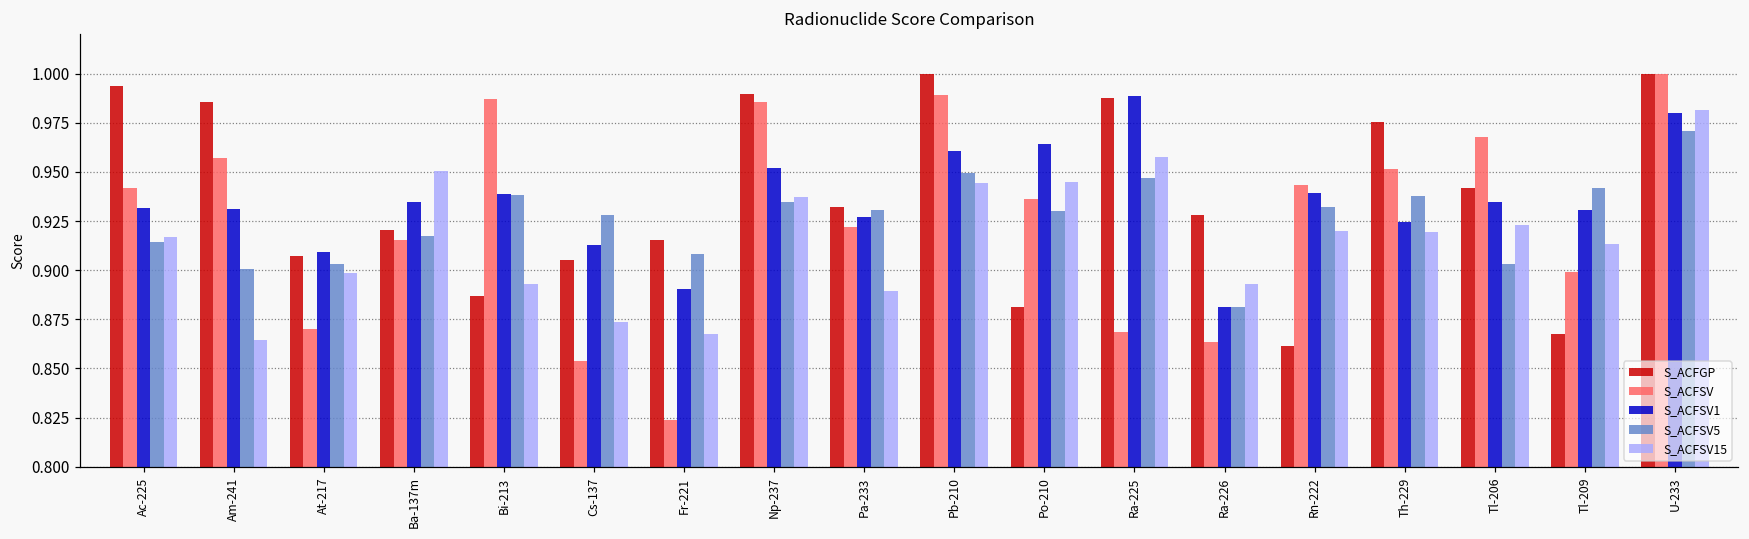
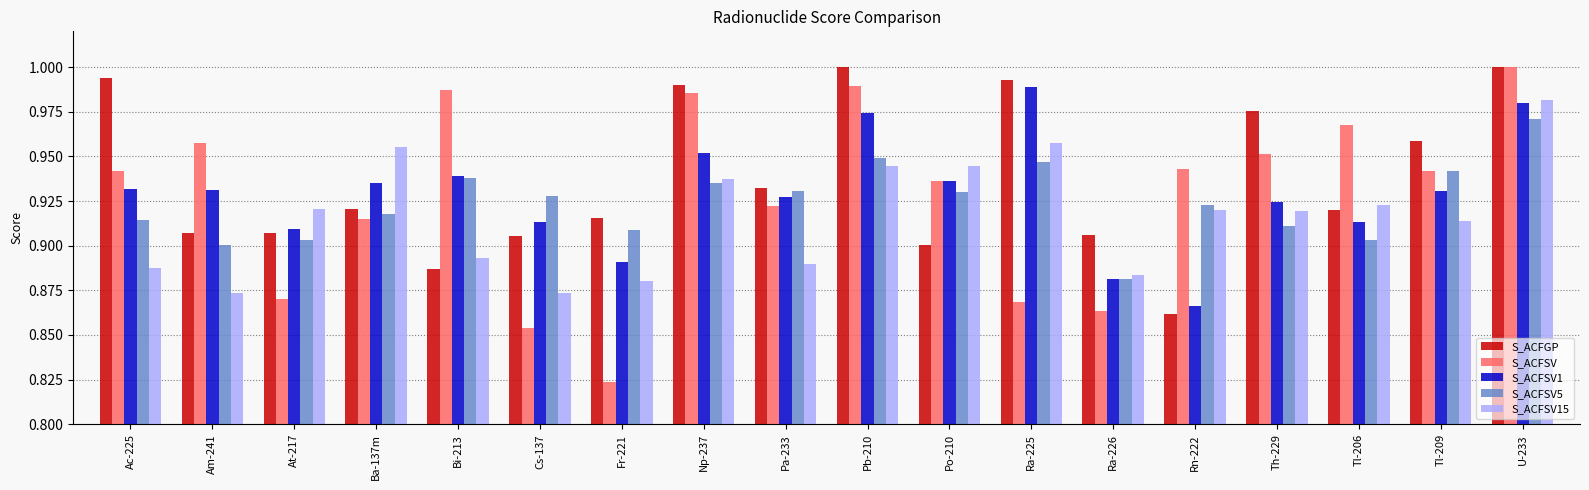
  {
    "S_ACFGP": {
      "Ac-225": 0.994,
-     "Am-241": 0.986,
+     "Am-241": 0.907,
      "At-217": 0.907,
      "Ba-137m": 0.920,
      "Bi-213": 0.887,
      "Cs-137": 0.905,
      "Fr-221": 0.916,
      "Np-237": 0.990,
      "Pa-233": 0.932,
      "Pb-210": 1.000,
-     "Po-210": 0.881,
-     "Ra-225": 0.987,
-     "Ra-226": 0.928,
+     "Po-210": 0.900,
+     "Ra-225": 0.993,
+     "Ra-226": 0.906,
      "Rn-222": 0.861,
      "Th-229": 0.975,
-     "Tl-206": 0.942,
-     "Tl-209": 0.868,
+     "Tl-206": 0.920,
+     "Tl-209": 0.959,
      "U-233": 1.000
    },
    "S_ACFSV": {
      "Ac-225": 0.942,
      "Am-241": 0.957,
      "At-217": 0.870,
      "Ba-137m": 0.915,
      "Bi-213": 0.987,
      "Cs-137": 0.854,
      "Fr-221": 0.824,
      "Np-237": 0.985,
      "Pa-233": 0.922,
      "Pb-210": 0.989,
      "Po-210": 0.936,
      "Ra-225": 0.868,
      "Ra-226": 0.864,
      "Rn-222": 0.943,
      "Th-229": 0.951,
      "Tl-206": 0.968,
-     "Tl-209": 0.899,
+     "Tl-209": 0.942,
      "U-233": 1.000
    },
    "S_ACFSV1": {
      "Ac-225": 0.932,
      "Am-241": 0.931,
      "At-217": 0.909,
      "Ba-137m": 0.935,
      "Bi-213": 0.939,
      "Cs-137": 0.913,
      "Fr-221": 0.891,
      "Np-237": 0.952,
      "Pa-233": 0.927,
-     "Pb-210": 0.961,
-     "Po-210": 0.964,
+     "Pb-210": 0.974,
+     "Po-210": 0.936,
      "Ra-225": 0.989,
      "Ra-226": 0.881,
-     "Rn-222": 0.939,
+     "Rn-222": 0.866,
      "Th-229": 0.924,
-     "Tl-206": 0.935,
+     "Tl-206": 0.913,
      "Tl-209": 0.931,
      "U-233": 0.980
    },
    "S_ACFSV5": {
      "Ac-225": 0.915,
      "Am-241": 0.900,
      "At-217": 0.903,
      "Ba-137m": 0.918,
      "Bi-213": 0.938,
      "Cs-137": 0.928,
      "Fr-221": 0.908,
      "Np-237": 0.935,
      "Pa-233": 0.930,
      "Pb-210": 0.949,
      "Po-210": 0.930,
      "Ra-225": 0.947,
      "Ra-226": 0.881,
-     "Rn-222": 0.932,
-     "Th-229": 0.938,
+     "Rn-222": 0.923,
+     "Th-229": 0.911,
      "Tl-206": 0.903,
      "Tl-209": 0.942,
      "U-233": 0.971
    },
    "S_ACFSV15": {
-     "Ac-225": 0.917,
-     "Am-241": 0.864,
-     "At-217": 0.899,
-     "Ba-137m": 0.950,
+     "Ac-225": 0.887,
+     "Am-241": 0.874,
+     "At-217": 0.921,
+     "Ba-137m": 0.955,
      "Bi-213": 0.893,
      "Cs-137": 0.874,
-     "Fr-221": 0.868,
+     "Fr-221": 0.880,
      "Np-237": 0.937,
      "Pa-233": 0.890,
      "Pb-210": 0.944,
      "Po-210": 0.945,
      "Ra-225": 0.958,
-     "Ra-226": 0.893,
+     "Ra-226": 0.883,
      "Rn-222": 0.920,
      "Th-229": 0.920,
      "Tl-206": 0.923,
      "Tl-209": 0.914,
      "U-233": 0.982
    }
  }
